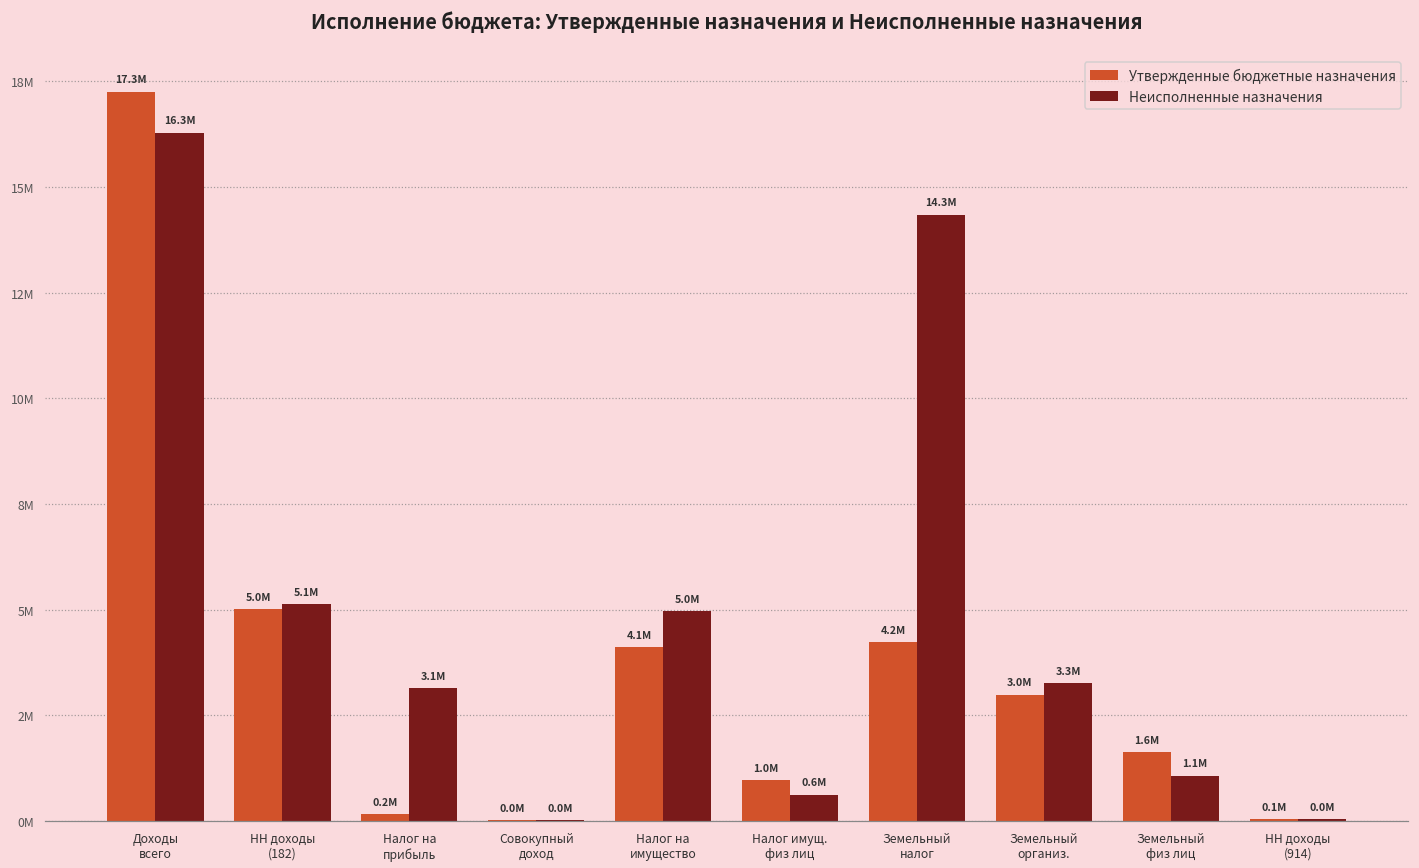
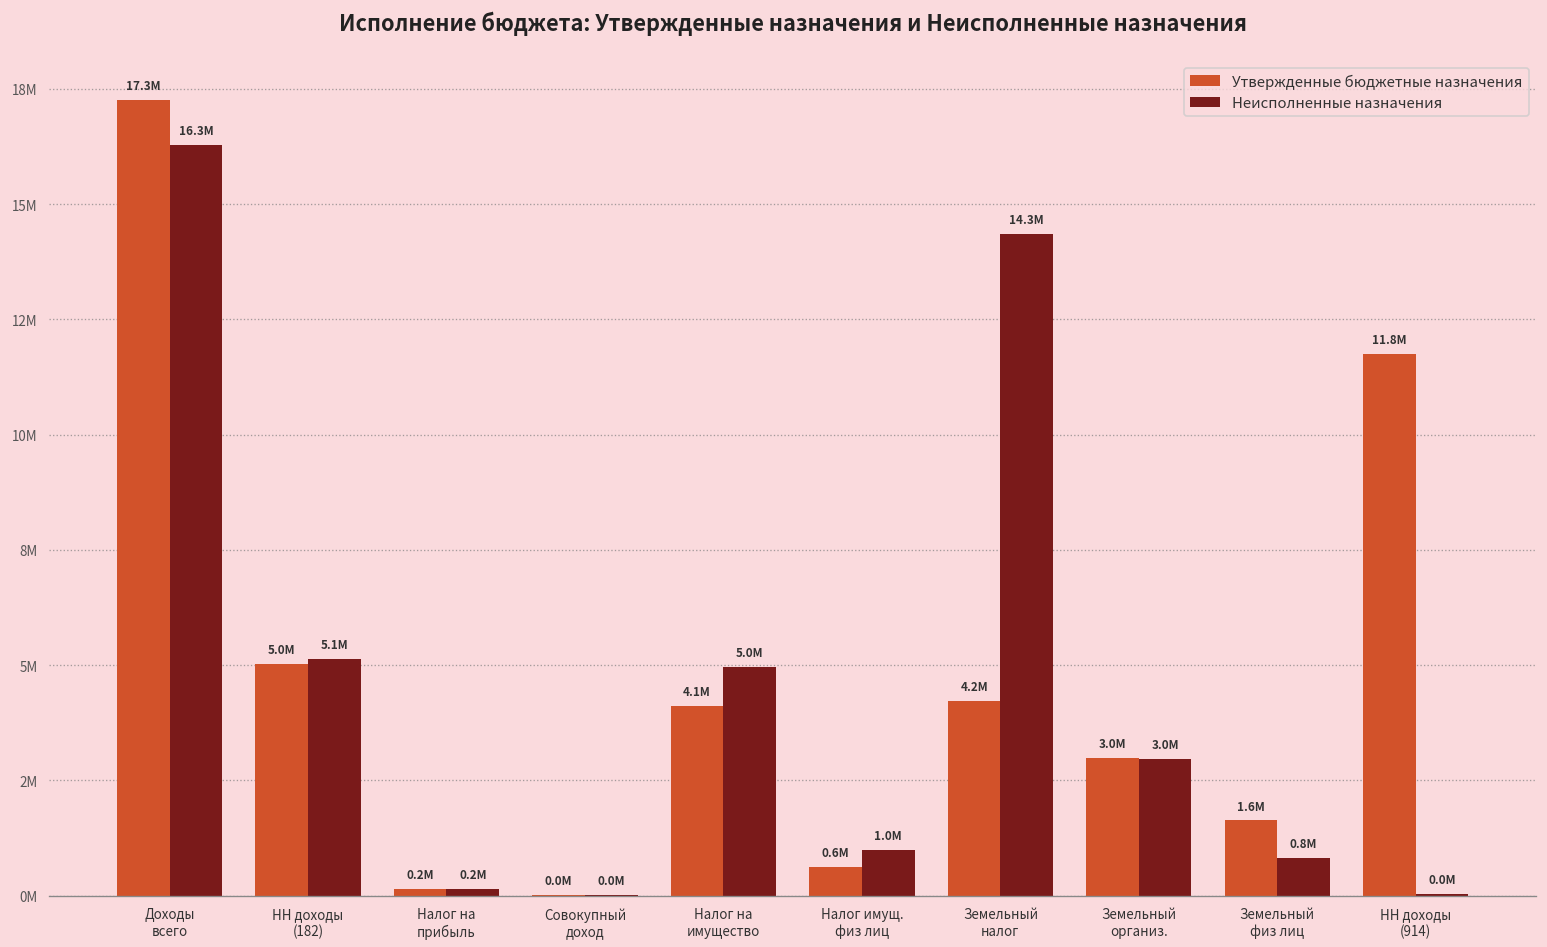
  {
    "Утвержденные бюджетные назначения": {
      "Доходы всего": "17.3M",
      "НН доходы (182)": "5.0M",
      "Налог на прибыль": "0.2M",
      "Налог на имущество": "4.1M",
-     "Налог имущ. физ лиц": "1.0M",
+     "Налог имущ. физ лиц": "0.6M",
      "Земельный налог": "4.2M",
      "Земельный организ.": "3.0M",
      "Земельный физ лиц": "1.6M",
-     "НН доходы (914)": "0.1M"
+     "НН доходы (914)": "11.8M"
    },
    "Неисполненные назначения": {
      "Доходы всего": "16.3M",
      "НН доходы (182)": "5.1M",
-     "Налог на прибыль": "3.1M",
+     "Налог на прибыль": "0.2M",
      "Налог на имущество": "5.0M",
-     "Налог имущ. физ лиц": "0.6M",
+     "Налог имущ. физ лиц": "1.0M",
      "Земельный налог": "14.3M",
-     "Земельный организ.": "3.3M",
-     "Земельный физ лиц": "1.1M"
+     "Земельный организ.": "3.0M",
+     "Земельный физ лиц": "0.8M"
    }
  }
